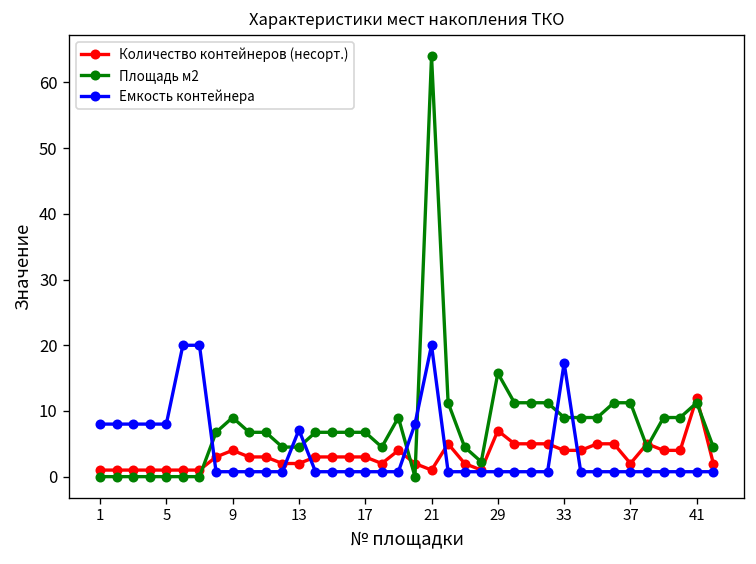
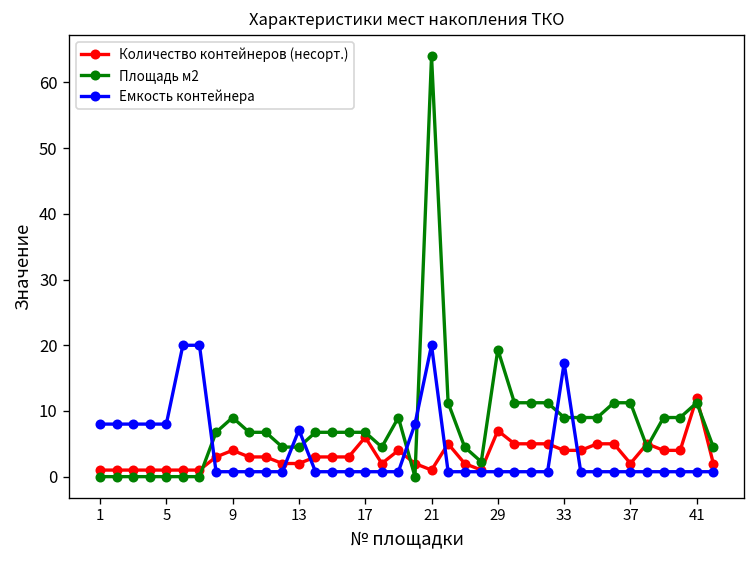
  {
    "Количество контейнеров (несорт.)": {
      "1": 1,
      "5": 1,
      "9": 4,
      "13": 2,
-     "17": 3,
+     "17": 6,
      "21": 1,
      "29": 7,
      "33": 4,
      "37": 2,
      "41": 12
    },
    "Площадь м2": {
      "1": 0,
      "5": 0,
      "9": 9,
      "13": 5,
      "17": 7,
      "21": 64,
-     "29": 16,
+     "29": 19,
      "33": 9,
      "37": 11,
      "41": 11
    },
    "Емкость контейнера": {
      "1": 8,
      "5": 8,
      "9": 1,
      "13": 7,
      "17": 1,
      "21": 20,
      "29": 1,
      "33": 17,
      "37": 1,
      "41": 1
    }
  }
